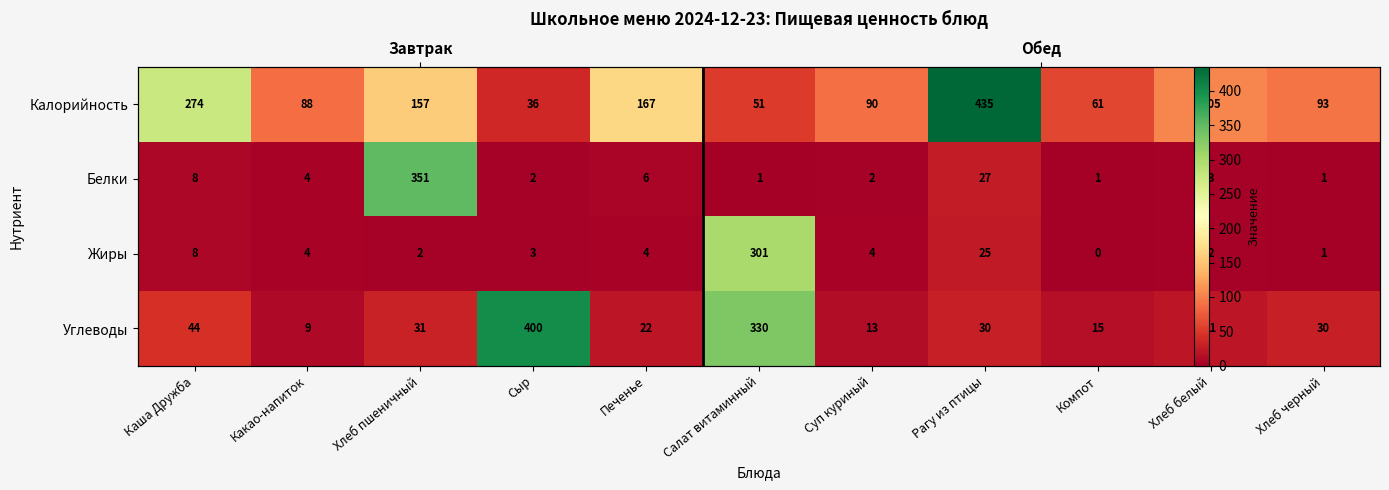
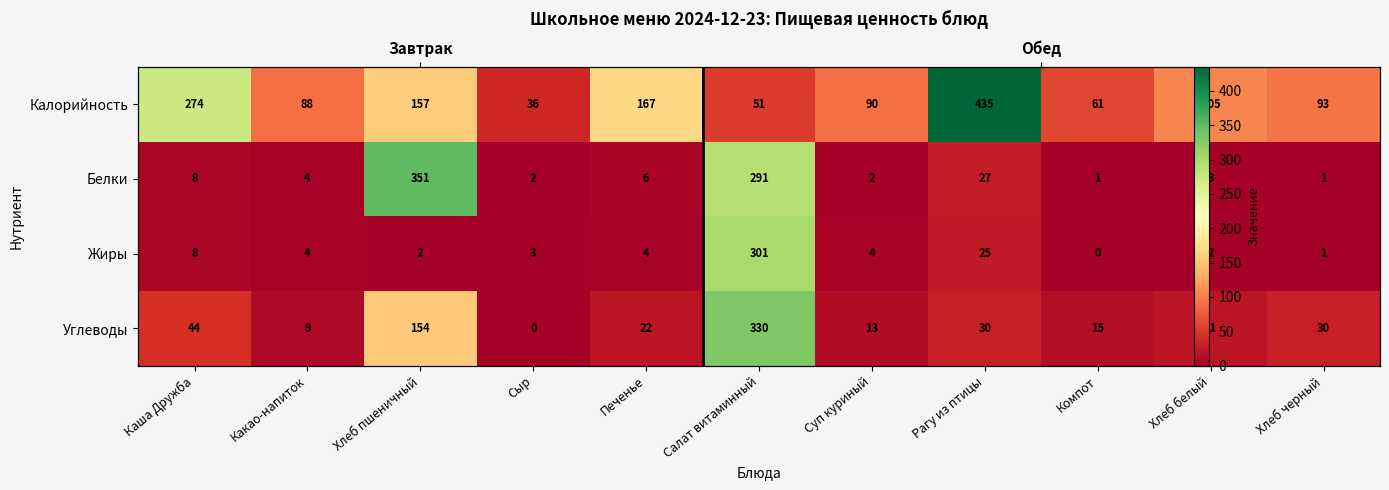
  {
    "Калорийность": {
      "Каша Дружба": 274,
      "Какао-напиток": 88,
      "Хлеб пшеничный": 157,
      "Сыр": 36,
      "Печенье": 167,
      "Салат витаминный": 51,
      "Суп куриный": 90,
      "Рагу из птицы": 435,
      "Компот": 61,
      "Хлеб белый": 105,
      "Хлеб черный": 93
    },
    "Белки": {
      "Каша Дружба": 8,
      "Какао-напиток": 4,
      "Хлеб пшеничный": 351,
      "Сыр": 2,
      "Печенье": 6,
-     "Салат витаминный": 1,
+     "Салат витаминный": 291,
      "Суп куриный": 2,
      "Рагу из птицы": 27,
      "Компот": 1,
      "Хлеб белый": 3,
      "Хлеб черный": 1
    },
    "Жиры": {
      "Каша Дружба": 8,
      "Какао-напиток": 4,
      "Хлеб пшеничный": 2,
      "Сыр": 3,
      "Печенье": 4,
      "Салат витаминный": 301,
      "Суп куриный": 4,
      "Рагу из птицы": 25,
      "Компот": 0,
      "Хлеб белый": 2,
      "Хлеб черный": 1
    },
    "Углеводы": {
      "Каша Дружба": 44,
      "Какао-напиток": 9,
-     "Хлеб пшеничный": 31,
-     "Сыр": 400,
+     "Хлеб пшеничный": 154,
+     "Сыр": 0,
      "Печенье": 22,
      "Салат витаминный": 330,
      "Суп куриный": 13,
      "Рагу из птицы": 30,
      "Компот": 15,
      "Хлеб белый": 21,
      "Хлеб черный": 30
    }
  }
